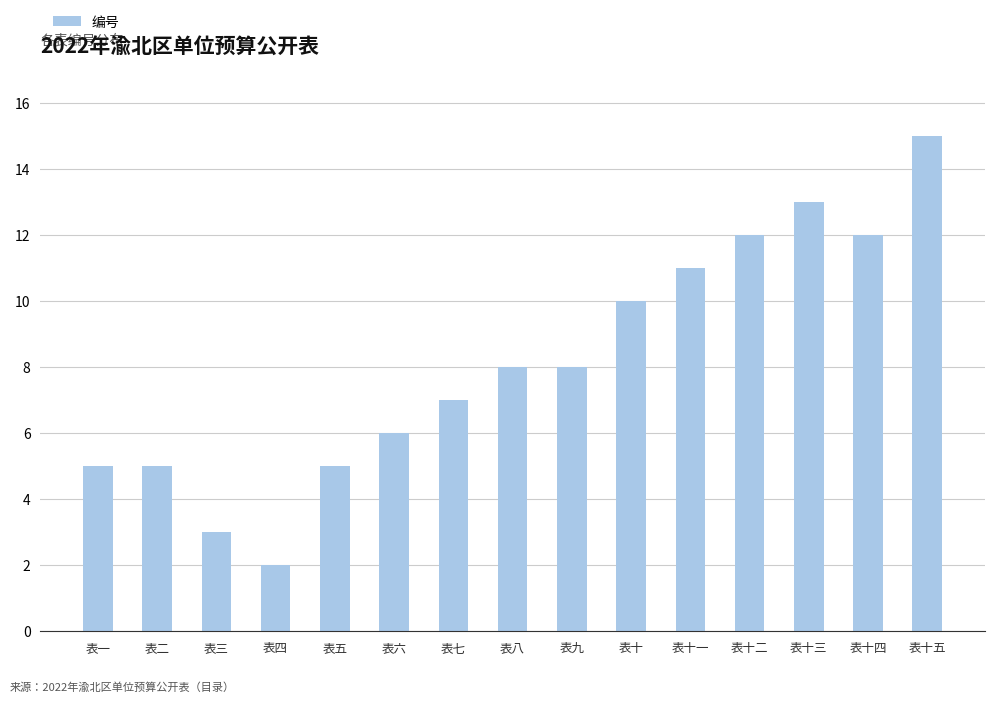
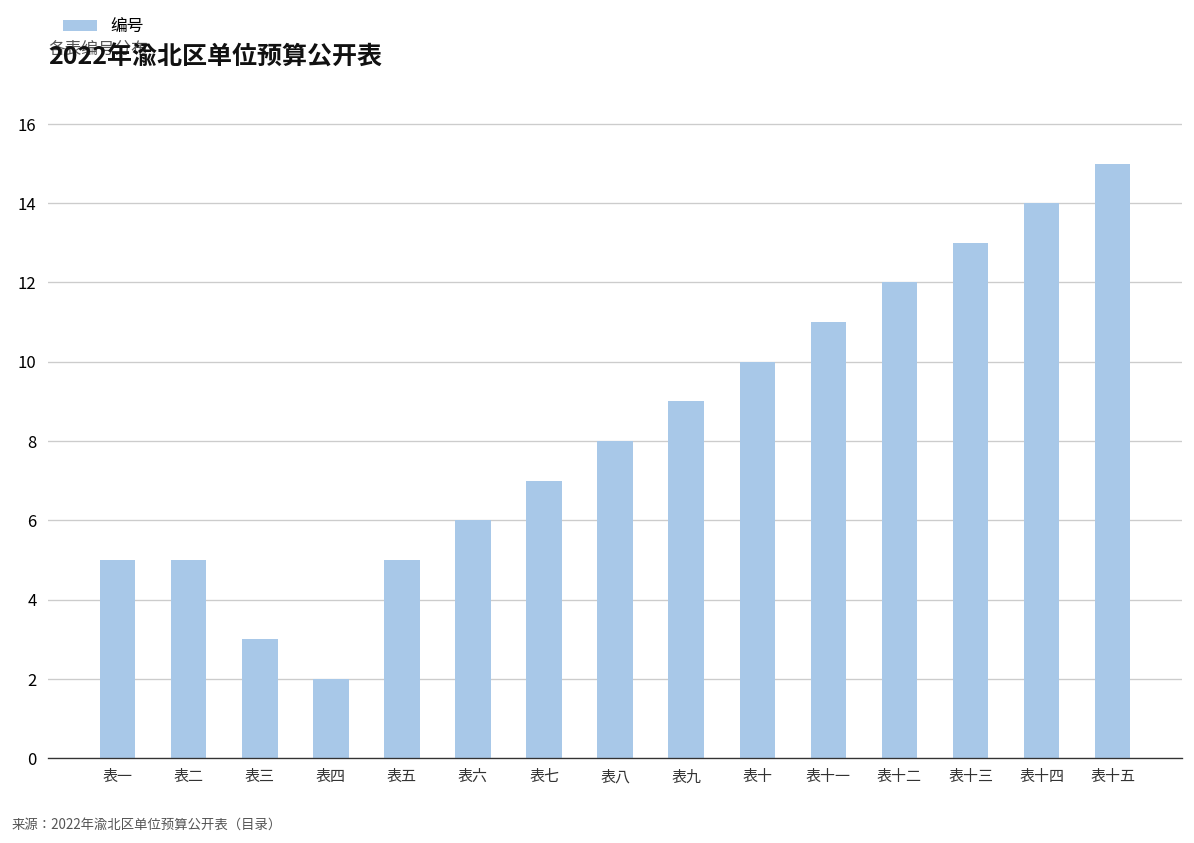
  {
    "表一": 5,
    "表二": 5,
    "表三": 3,
    "表四": 2,
    "表五": 5,
    "表六": 6,
    "表七": 7,
    "表八": 8,
-   "表九": 8,
+   "表九": 9,
    "表十": 10,
    "表十一": 11,
    "表十二": 12,
    "表十三": 13,
-   "表十四": 12,
+   "表十四": 14,
    "表十五": 15
  }
